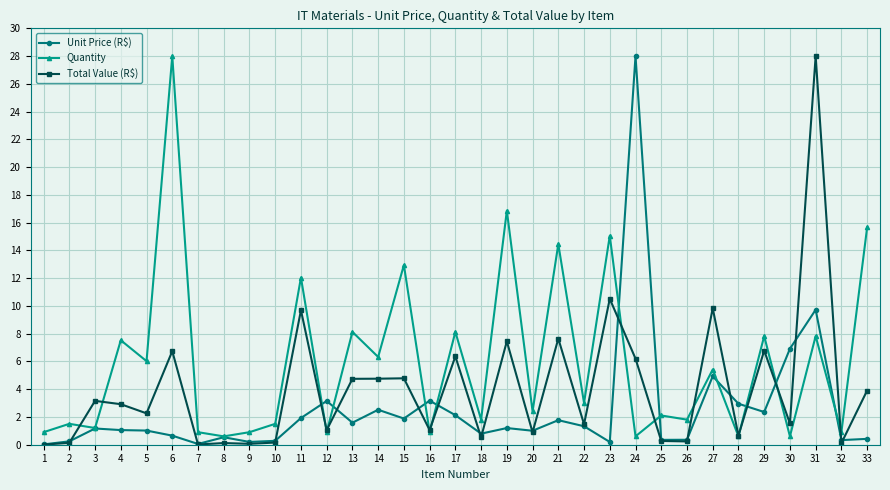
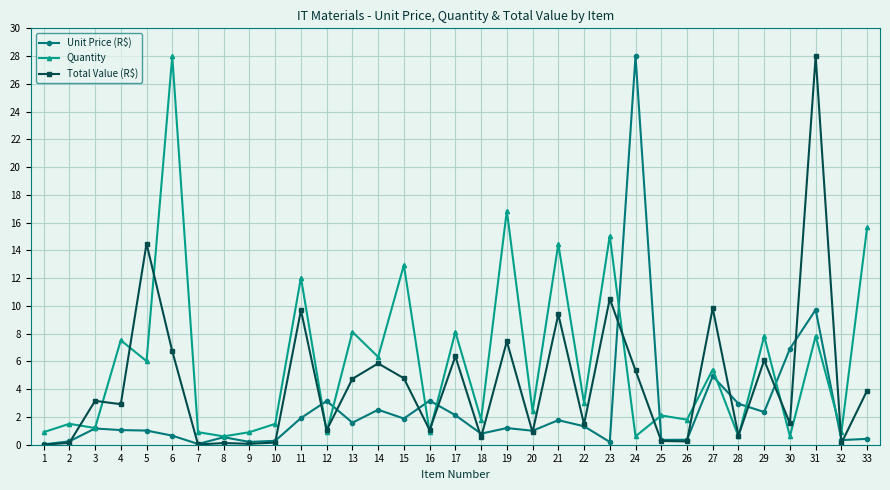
  {
    "Total Value (R$)": {
      "3": 3.2,
      "4": 2.9,
-     "5": 2.3,
+     "5": 14.5,
      "6": 6.7,
      "8": 0.1,
      "11": 9.7,
      "13": 4.7,
-     "14": 4.8,
+     "14": 5.9,
      "15": 4.8,
      "17": 6.4,
      "18": 0.5,
      "19": 7.5,
-     "21": 7.6,
+     "21": 9.4,
      "23": 10.5,
-     "24": 6.2,
+     "24": 5.4,
      "27": 9.8,
-     "29": 6.8,
+     "29": 6.1,
      "30": 1.5,
      "31": 28.0,
      "32": 0.1,
      "33": 3.9
    }
  }
